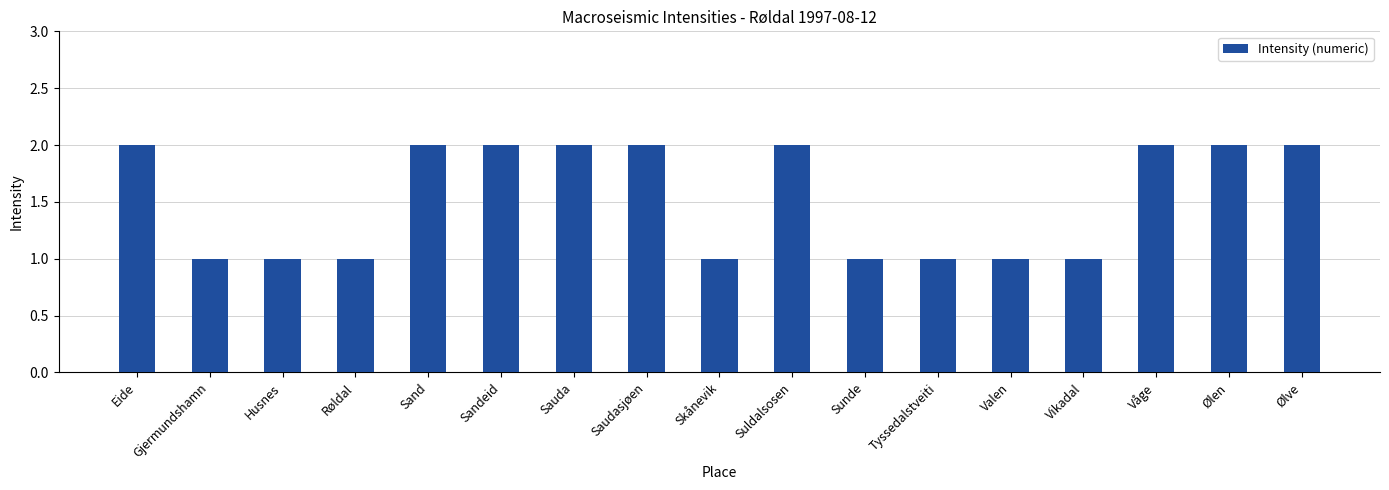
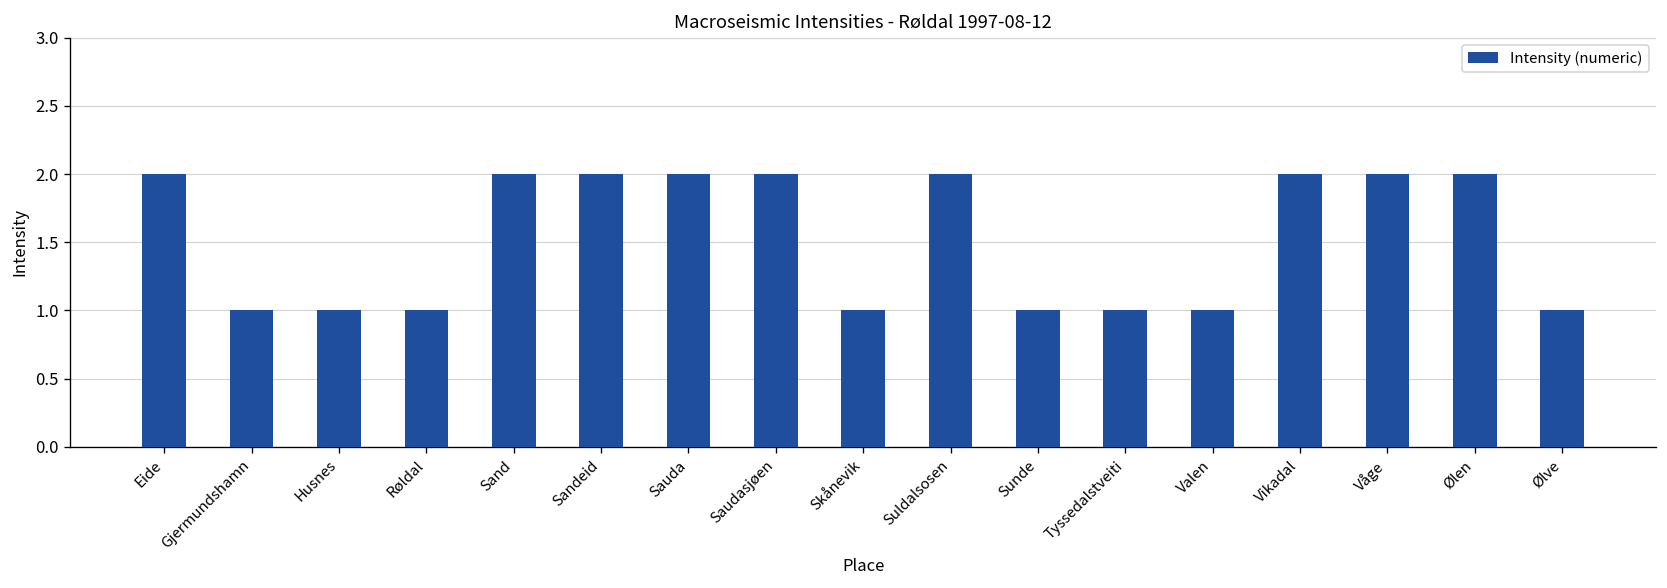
  {
    "Eide": 2,
    "Gjermundshamn": 1,
    "Husnes": 1,
    "Røldal": 1,
    "Sand": 2,
    "Sandeid": 2,
    "Sauda": 2,
    "Saudasjøen": 2,
    "Skånevik": 1,
    "Suldalsosen": 2,
    "Sunde": 1,
    "Tyssedalstveiti": 1,
    "Valen": 1,
-   "Vikadal": 1,
+   "Vikadal": 2,
    "Våge": 2,
    "Ølen": 2,
-   "Ølve": 2
+   "Ølve": 1
  }
